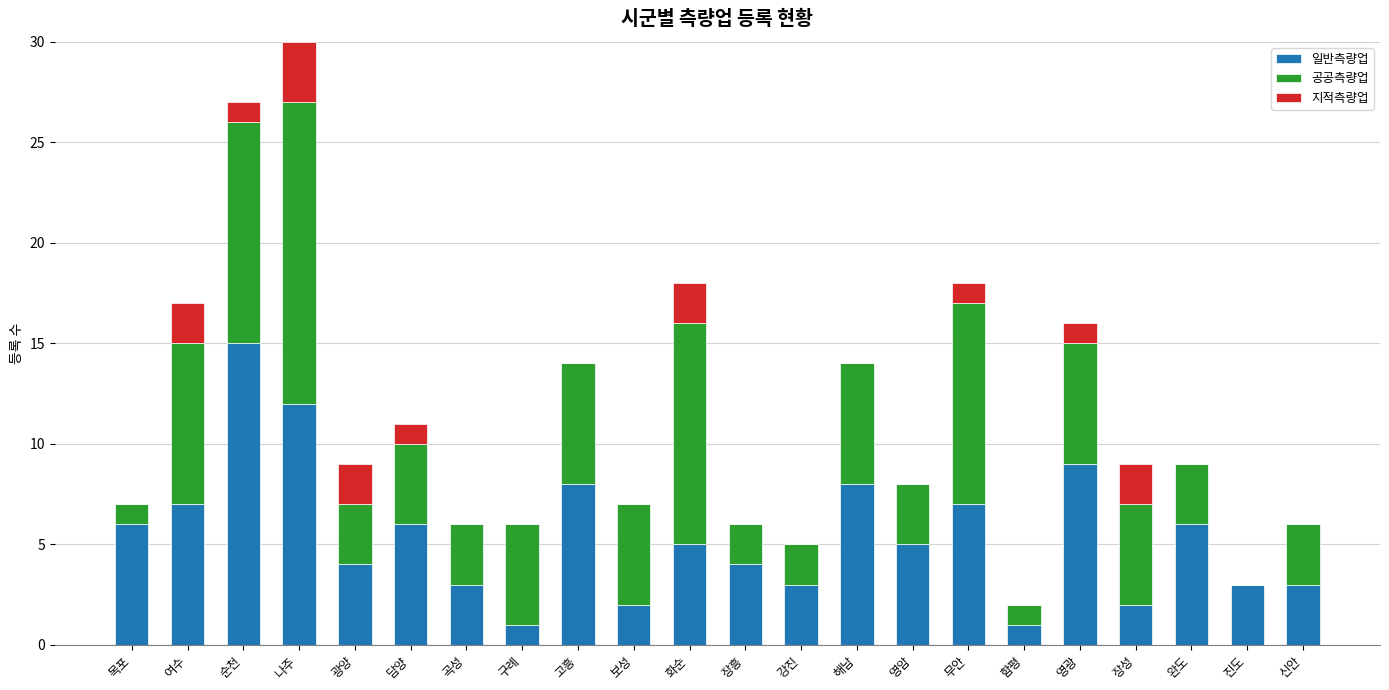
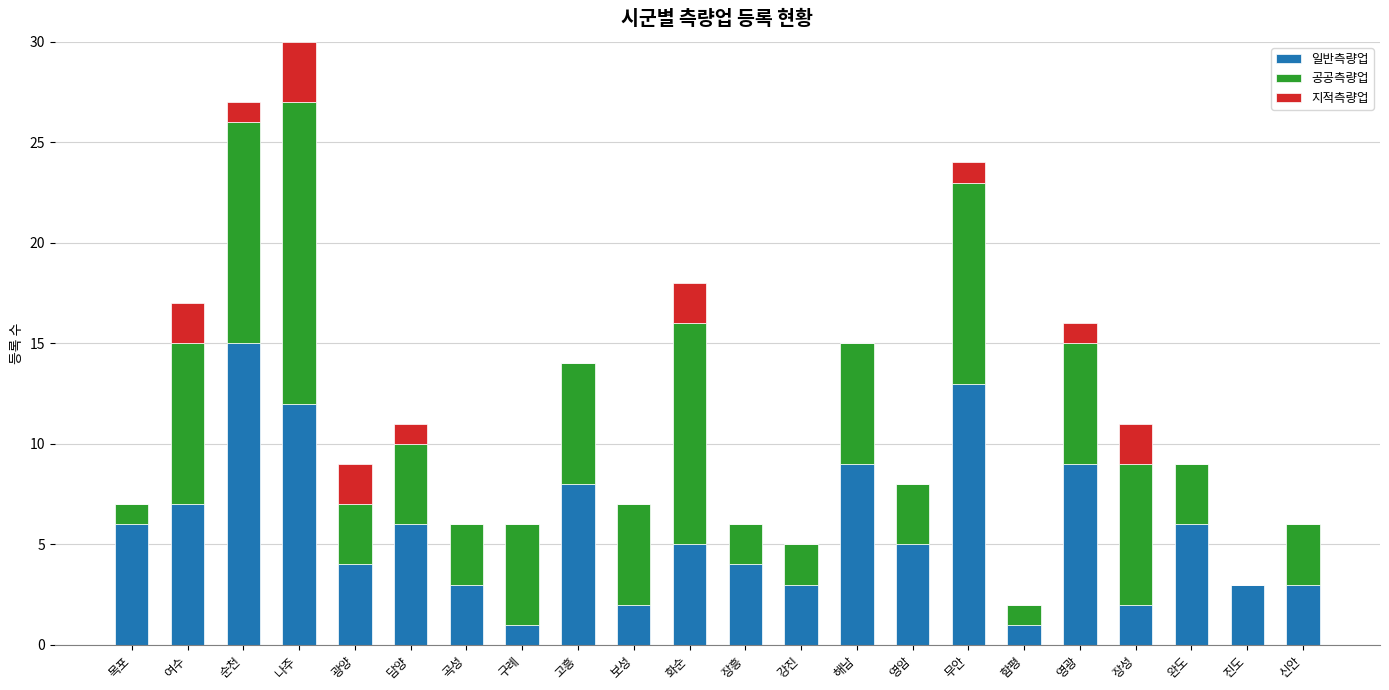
  {
    "일반측량업": {
      "목포": 6,
      "여수": 7,
      "순천": 15,
      "나주": 12,
      "광양": 4,
      "담양": 6,
      "곡성": 3,
      "구례": 1,
      "고흥": 8,
      "보성": 2,
      "화순": 5,
      "장흥": 4,
      "강진": 3,
-     "해남": 8,
+     "해남": 9,
      "영암": 5,
-     "무안": 7,
+     "무안": 13,
      "함평": 1,
      "영광": 9,
      "장성": 2,
      "완도": 6,
      "진도": 3,
      "신안": 3
    },
    "공공측량업": {
      "목포": 1,
      "여수": 8,
      "순천": 11,
      "나주": 15,
      "광양": 3,
      "담양": 4,
      "곡성": 3,
      "구례": 5,
      "고흥": 6,
      "보성": 5,
      "화순": 11,
      "장흥": 2,
      "강진": 2,
      "해남": 6,
      "영암": 3,
      "무안": 10,
      "함평": 1,
      "영광": 6,
-     "장성": 5,
+     "장성": 7,
      "완도": 3,
      "진도": 0,
      "신안": 3
    },
    "지적측량업": {
      "목포": 0,
      "여수": 2,
      "순천": 1,
      "나주": 3,
      "광양": 2,
      "담양": 1,
      "곡성": 0,
      "구례": 0,
      "고흥": 0,
      "보성": 0,
      "화순": 2,
      "장흥": 0,
      "강진": 0,
      "해남": 0,
      "영암": 0,
      "무안": 1,
      "함평": 0,
      "영광": 1,
      "장성": 2,
      "완도": 0,
      "진도": 0,
      "신안": 0
    }
  }
